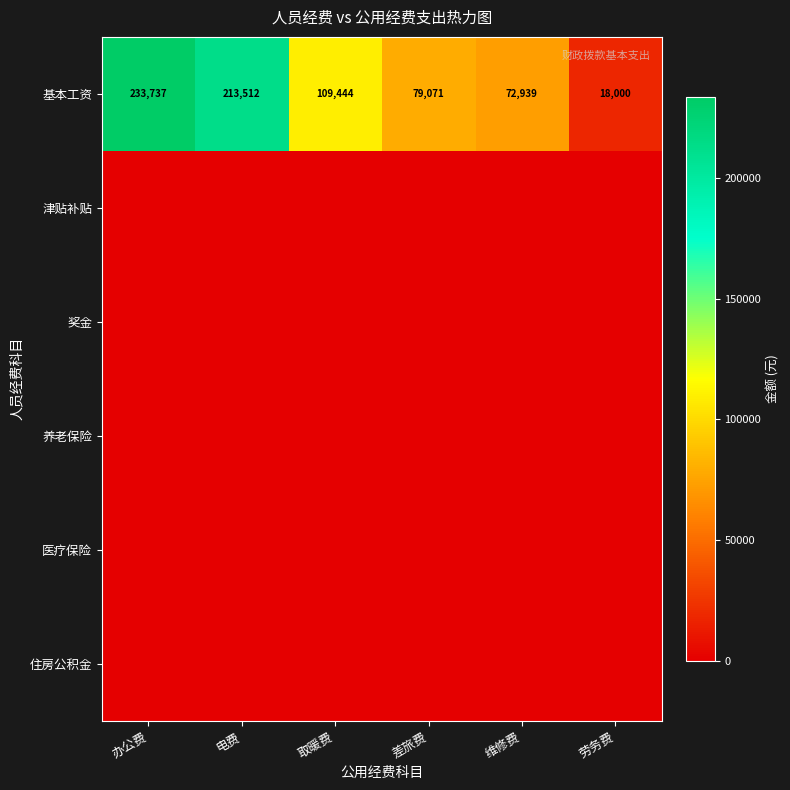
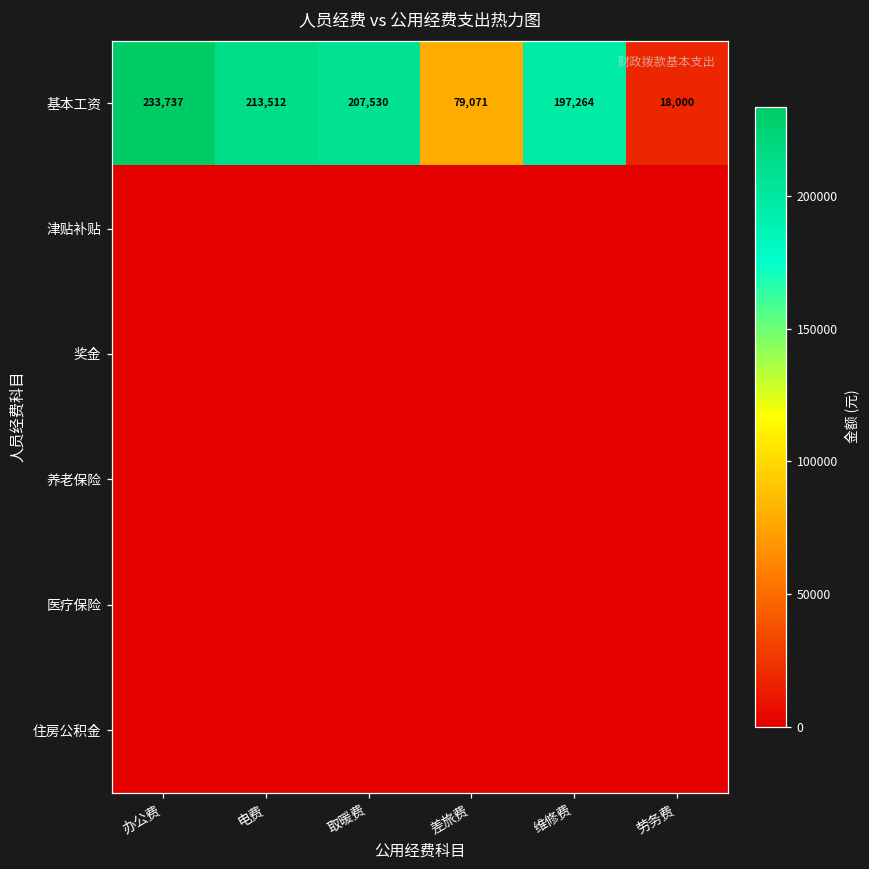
  {
    "基本工资": {
      "办公费": "233,737",
      "电费": "213,512",
-     "取暖费": "109,444",
+     "取暖费": "207,530",
      "差旅费": "79,071",
-     "维修费": "72,939"
+     "维修费": "197,264"
    }
  }
